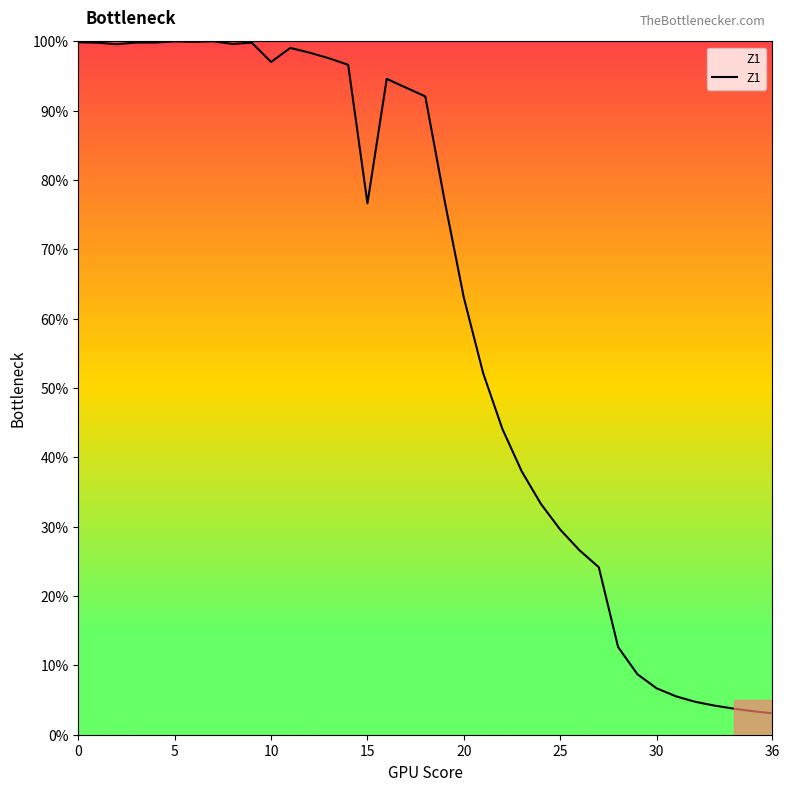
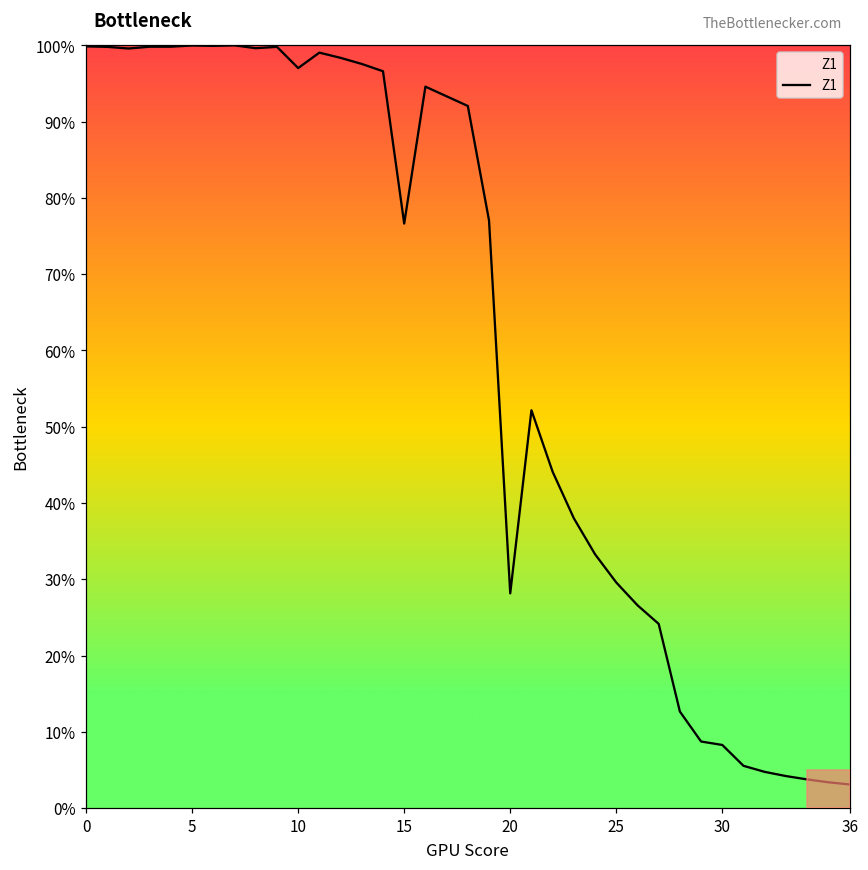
  {
    "0": "100%",
    "5": "100%",
    "10": "97%",
    "15": "77%",
-   "20": "63%",
+   "20": "28%",
    "25": "30%",
-   "30": "7%"
+   "30": "8%"
  }
